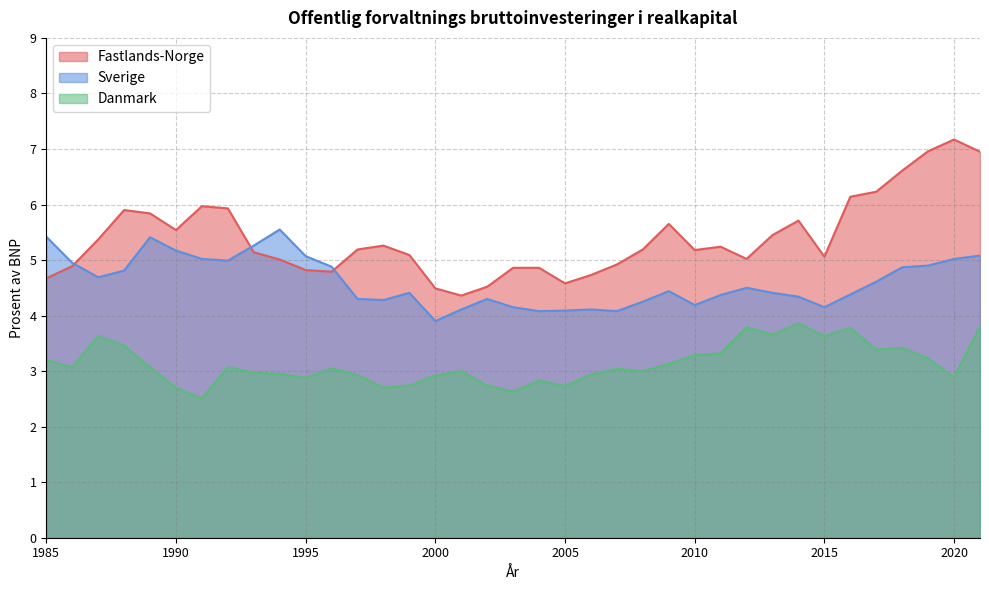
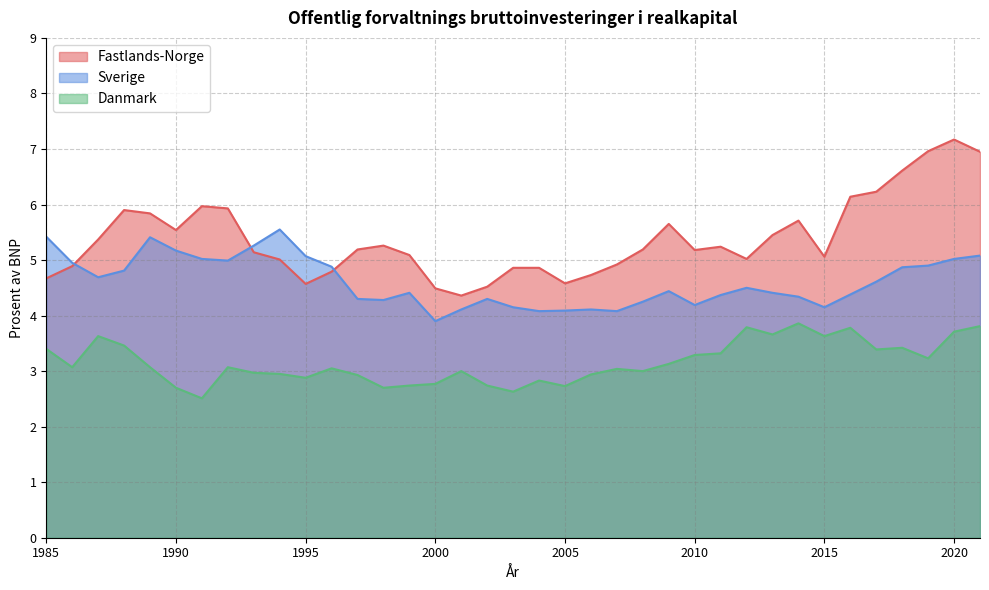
  {
    "Fastlands-Norge": {
      "1985": 4.7,
      "1990": 5.5,
-     "1995": 4.8,
+     "1995": 4.6,
      "2000": 4.5,
      "2005": 4.6,
      "2010": 5.2,
      "2015": 5.1,
      "2020": 7.2
    },
    "Sverige": {
      "1985": 5.4,
      "1990": 5.2,
      "1995": 5.1,
      "2000": 3.9,
      "2005": 4.1,
      "2010": 4.2,
      "2015": 4.2,
      "2020": 5.0
    },
    "Danmark": {
-     "1985": 3.2,
+     "1985": 3.4,
      "1990": 2.7,
      "1995": 2.9,
-     "2000": 2.9,
+     "2000": 2.8,
      "2005": 2.7,
      "2010": 3.3,
      "2015": 3.6,
-     "2020": 2.9
+     "2020": 3.7
    }
  }
